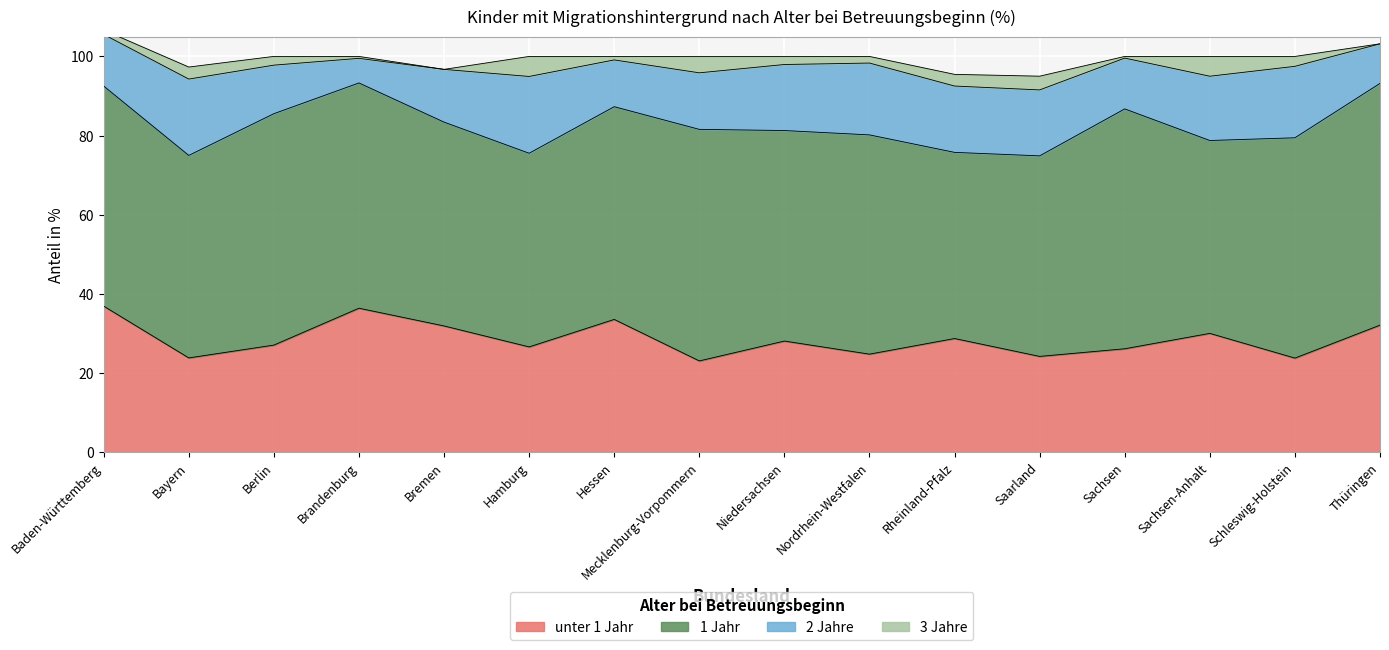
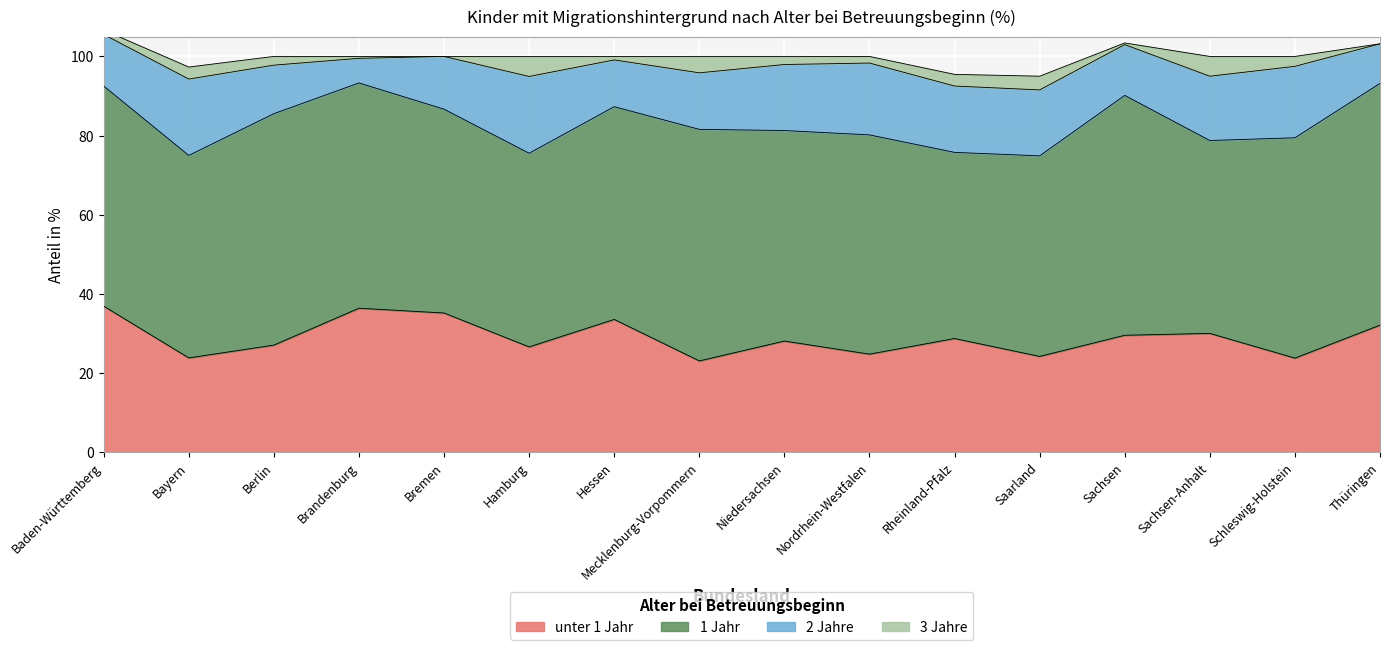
  {
    "unter 1 Jahr": {
      "Baden-Württemberg": 37,
      "Bayern": 24,
      "Berlin": 27,
      "Brandenburg": 36,
-     "Bremen": 32,
+     "Bremen": 35,
      "Hamburg": 27,
      "Hessen": 34,
      "Mecklenburg-Vorpommern": 23,
      "Niedersachsen": 28,
      "Nordrhein-Westfalen": 25,
      "Rheinland-Pfalz": 29,
      "Saarland": 24,
-     "Sachsen": 26,
+     "Sachsen": 30,
      "Sachsen-Anhalt": 30,
      "Schleswig-Holstein": 24,
      "Thüringen": 32
    },
    "1 Jahr": {
      "Baden-Württemberg": 56,
      "Bayern": 51,
      "Berlin": 58,
      "Brandenburg": 57,
      "Bremen": 52,
      "Hamburg": 49,
      "Hessen": 54,
      "Mecklenburg-Vorpommern": 59,
      "Niedersachsen": 53,
      "Nordrhein-Westfalen": 55,
      "Rheinland-Pfalz": 47,
      "Saarland": 51,
      "Sachsen": 61,
      "Sachsen-Anhalt": 49,
      "Schleswig-Holstein": 56,
      "Thüringen": 61
    },
    "2 Jahre": {
      "Bayern": 19,
      "Berlin": 12,
      "Hamburg": 19,
      "Hessen": 12,
      "Mecklenburg-Vorpommern": 14,
      "Niedersachsen": 17,
      "Nordrhein-Westfalen": 18,
      "Rheinland-Pfalz": 17,
      "Saarland": 17,
      "Sachsen-Anhalt": 16,
      "Schleswig-Holstein": 18
    },
    "3 Jahre": {
      "Bayern": 3,
      "Berlin": 2,
      "Hamburg": 5,
      "Hessen": 1,
      "Mecklenburg-Vorpommern": 4,
      "Niedersachsen": 2,
      "Nordrhein-Westfalen": 2,
      "Rheinland-Pfalz": 3,
      "Saarland": 3,
      "Sachsen-Anhalt": 5,
      "Schleswig-Holstein": 3
    }
  }
